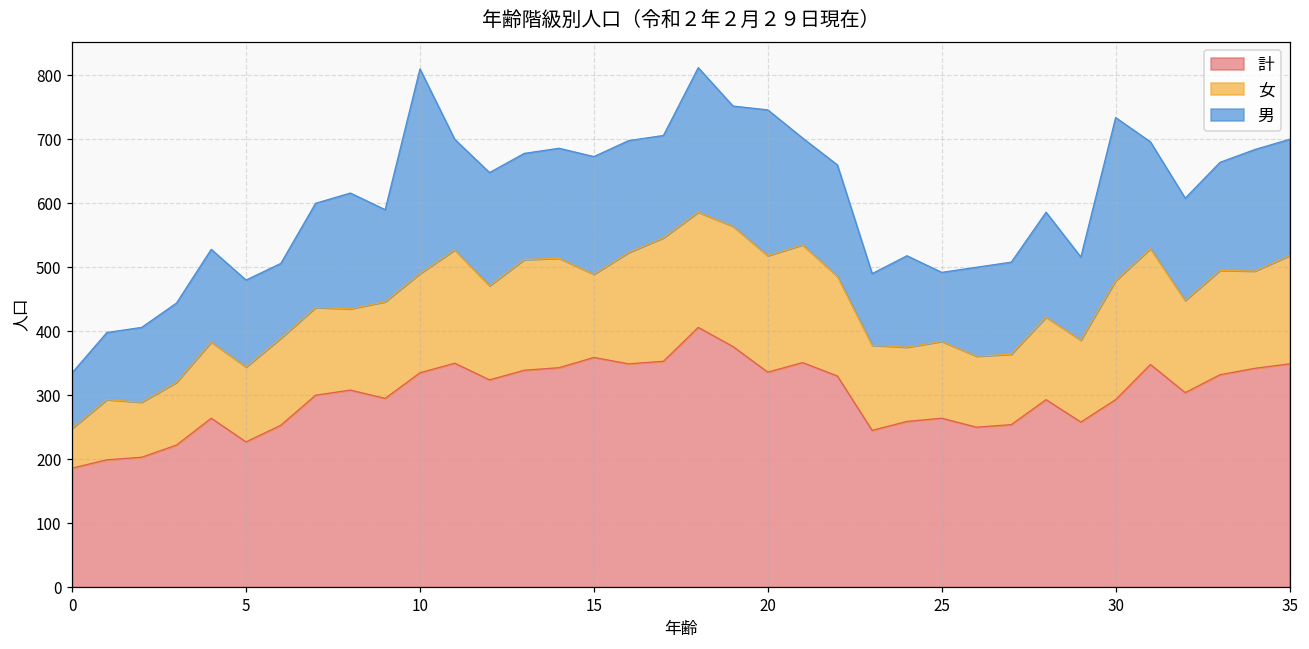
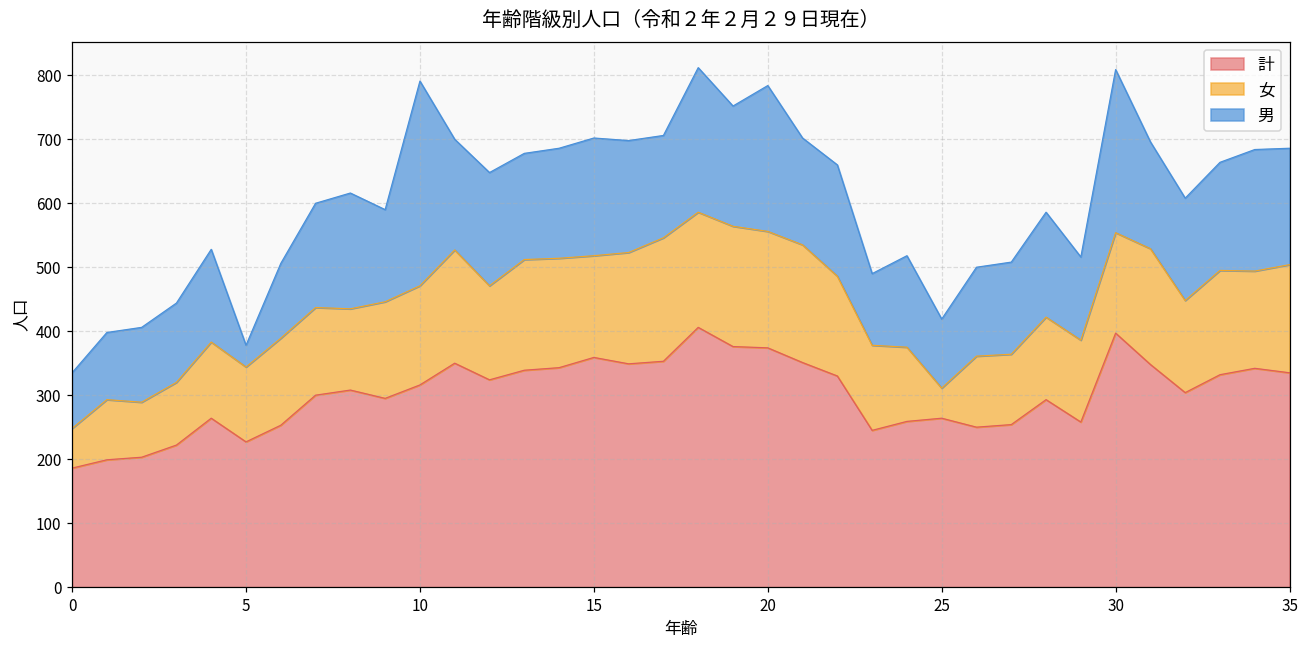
  {
    "計": {
      "0": 190,
      "5": 230,
-     "10": 340,
+     "10": 320,
      "15": 360,
-     "20": 340,
+     "20": 370,
      "25": 260,
-     "30": 290,
-     "35": 350
+     "30": 400,
+     "35": 340
    },
    "女": {
      "0": 60,
      "5": 120,
      "10": 160,
-     "15": 130,
+     "15": 160,
      "20": 180,
-     "25": 120,
-     "30": 190,
+     "25": 50,
+     "30": 160,
      "35": 170
    },
    "男": {
      "0": 90,
-     "5": 140,
+     "5": 30,
      "10": 320,
      "15": 180,
      "20": 230,
      "25": 110,
      "30": 260,
      "35": 180
    }
  }
